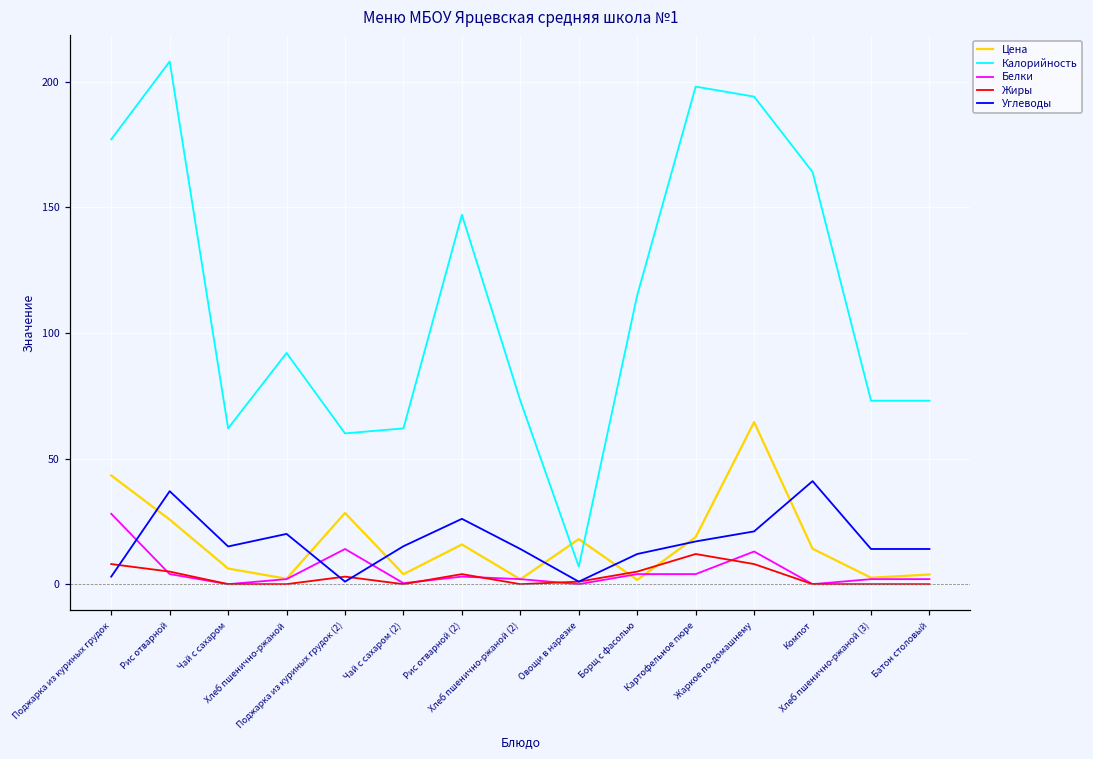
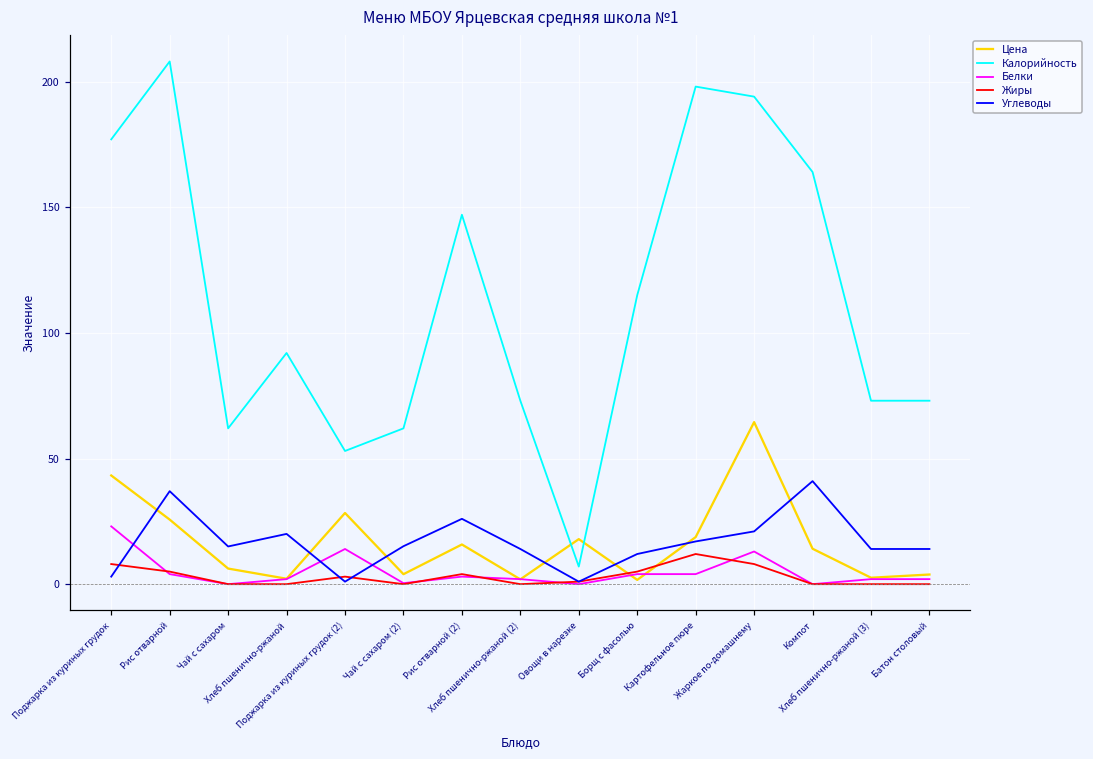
  {
    "Цена": {
      "Поджарка из куриных грудок": 43,
      "Рис отварной": 26,
      "Чай с сахаром": 6,
      "Поджарка из куриных грудок (2)": 28,
      "Чай с сахаром (2)": 4,
      "Рис отварной (2)": 16,
      "Овощи в нарезке": 18,
      "Борщ с фасолью": 2,
      "Картофельное пюре": 19,
      "Жаркое по-домашнему": 64,
      "Компот": 14,
      "Батон столовый": 4
    },
    "Калорийность": {
      "Поджарка из куриных грудок": 177,
      "Рис отварной": 208,
      "Чай с сахаром": 62,
      "Хлеб пшенично-ржаной": 92,
-     "Поджарка из куриных грудок (2)": 60,
+     "Поджарка из куриных грудок (2)": 53,
      "Чай с сахаром (2)": 62,
      "Рис отварной (2)": 147,
      "Хлеб пшенично-ржаной (2)": 73,
      "Овощи в нарезке": 7,
      "Борщ с фасолью": 115,
      "Картофельное пюре": 198,
      "Жаркое по-домашнему": 194,
      "Компот": 164,
      "Хлеб пшенично-ржаной (3)": 73,
      "Батон столовый": 73
    },
    "Белки": {
-     "Поджарка из куриных грудок": 28,
+     "Поджарка из куриных грудок": 23,
      "Поджарка из куриных грудок (2)": 14,
      "Картофельное пюре": 4,
      "Жаркое по-домашнему": 13,
      "Батон столовый": 2
    },
    "Жиры": {
      "Поджарка из куриных грудок": 8,
      "Хлеб пшенично-ржаной": 0,
      "Поджарка из куриных грудок (2)": 3,
      "Хлеб пшенично-ржаной (2)": 0,
      "Картофельное пюре": 12,
      "Жаркое по-домашнему": 8,
      "Хлеб пшенично-ржаной (3)": 0,
      "Батон столовый": 0
    },
    "Углеводы": {
      "Поджарка из куриных грудок": 3,
      "Рис отварной": 37,
      "Чай с сахаром": 15,
      "Хлеб пшенично-ржаной": 20,
      "Поджарка из куриных грудок (2)": 1,
      "Чай с сахаром (2)": 15,
      "Рис отварной (2)": 26,
      "Хлеб пшенично-ржаной (2)": 14,
      "Борщ с фасолью": 12,
      "Картофельное пюре": 17,
      "Жаркое по-домашнему": 21,
      "Компот": 41,
      "Хлеб пшенично-ржаной (3)": 14,
      "Батон столовый": 14
    }
  }
